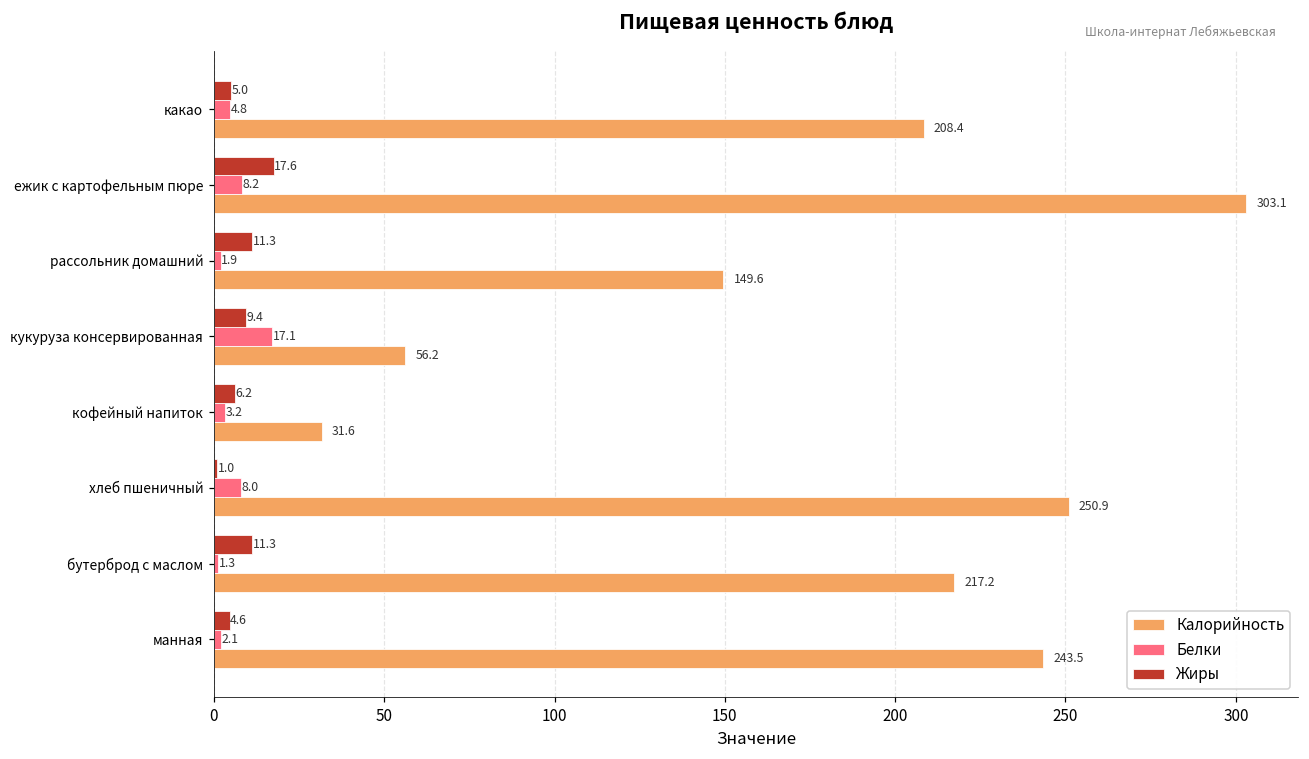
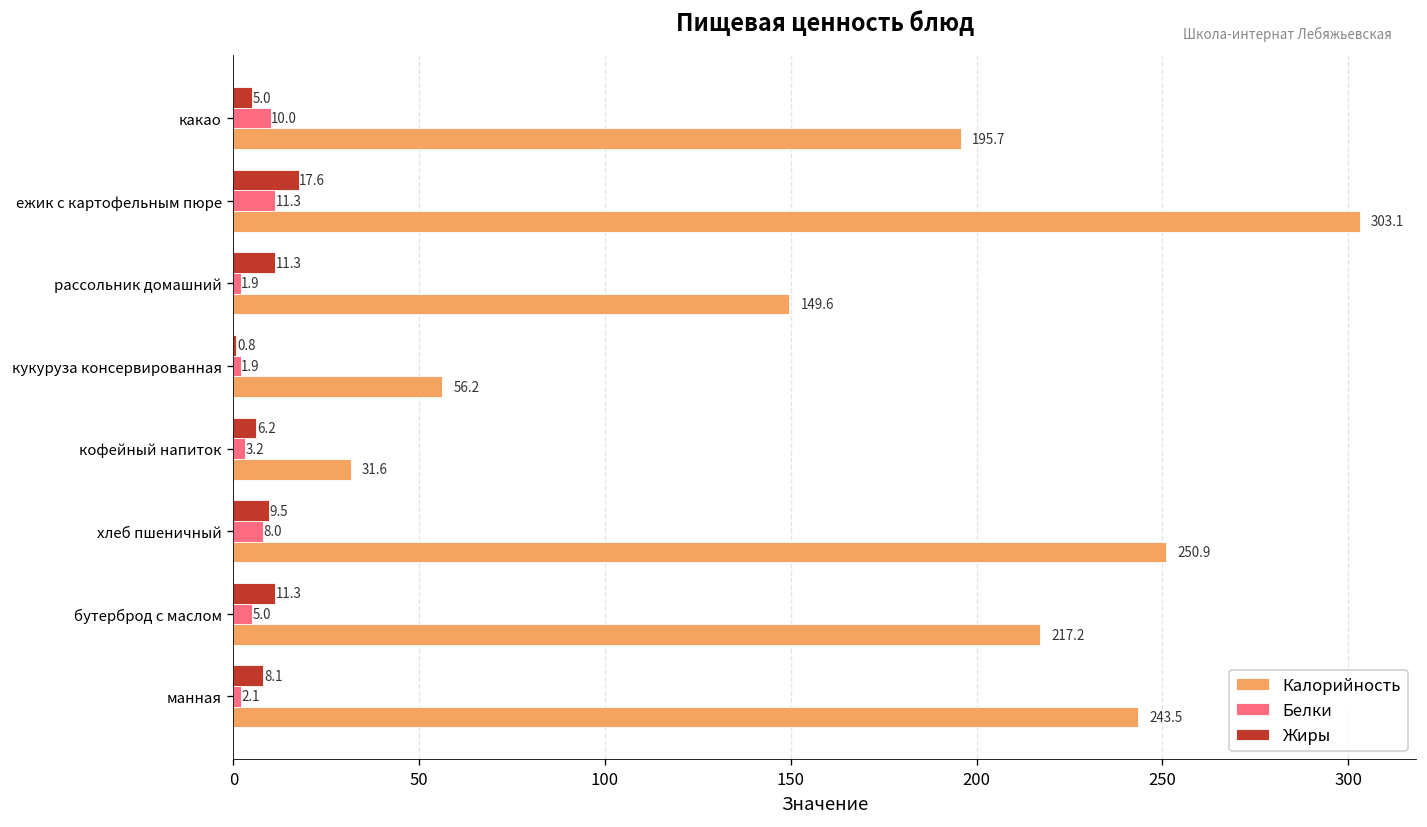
  {
    "Калорийность": {
-     "какао": 208.4,
+     "какао": 195.7,
      "ежик с картофельным пюре": 303.1,
      "рассольник домашний": 149.6,
      "кукуруза консервированная": 56.2,
      "кофейный напиток": 31.6,
      "хлеб пшеничный": 250.9,
      "бутерброд с маслом": 217.2,
      "манная": 243.5
    },
    "Белки": {
-     "какао": 4.8,
-     "ежик с картофельным пюре": 8.2,
+     "какао": 10.0,
+     "ежик с картофельным пюре": 11.3,
      "рассольник домашний": 1.9,
-     "кукуруза консервированная": 17.1,
+     "кукуруза консервированная": 1.9,
      "кофейный напиток": 3.2,
      "хлеб пшеничный": 8.0,
-     "бутерброд с маслом": 1.3,
+     "бутерброд с маслом": 5.0,
      "манная": 2.1
    },
    "Жиры": {
      "какао": 5.0,
      "ежик с картофельным пюре": 17.6,
      "рассольник домашний": 11.3,
-     "кукуруза консервированная": 9.4,
+     "кукуруза консервированная": 0.8,
      "кофейный напиток": 6.2,
-     "хлеб пшеничный": 1.0,
+     "хлеб пшеничный": 9.5,
      "бутерброд с маслом": 11.3,
-     "манная": 4.6
+     "манная": 8.1
    }
  }
